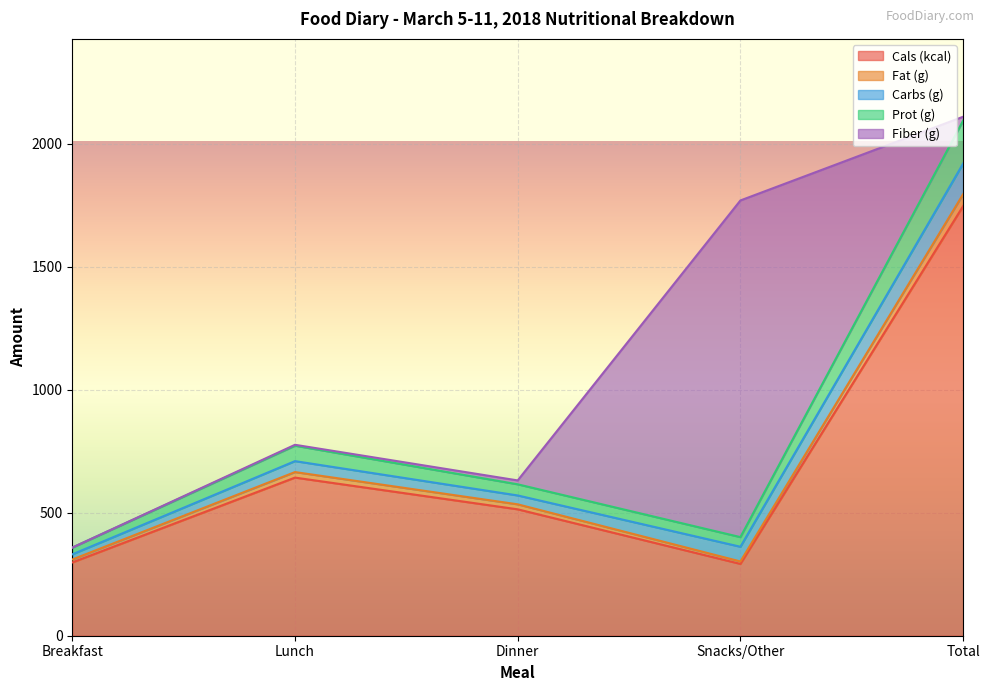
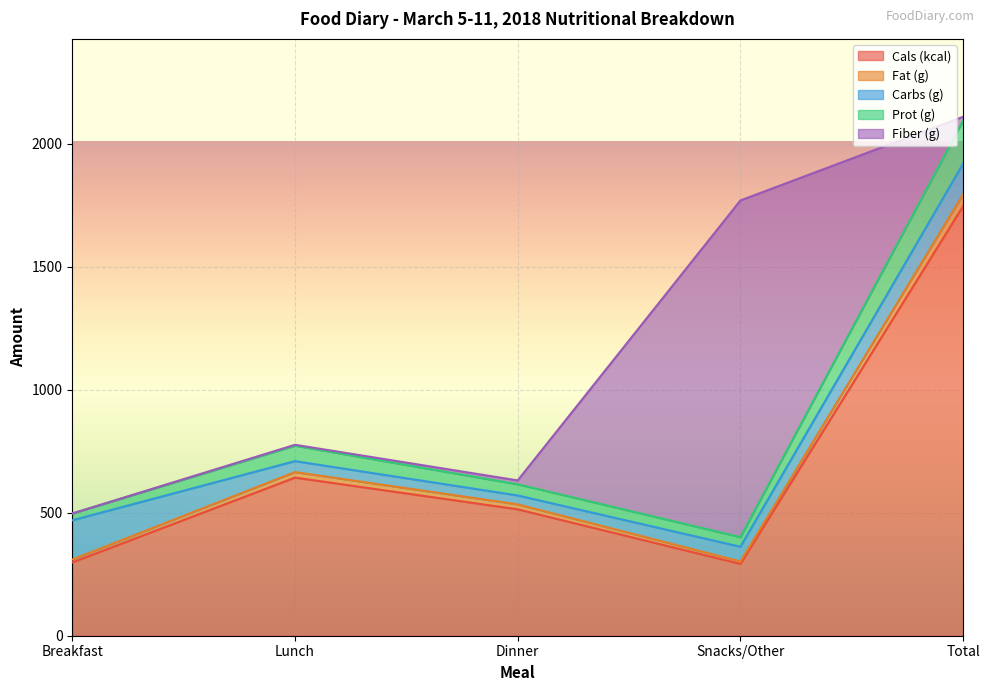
  {
    "Carbs (g)": {
-     "Breakfast": 20,
+     "Breakfast": 160,
      "Lunch": 40,
      "Dinner": 40,
      "Snacks/Other": 60,
      "Total": 120
    },
    "Prot (g)": {
      "Dinner": 50,
      "Snacks/Other": 40,
      "Total": 170
    },
    "Fiber (g)": {
      "Dinner": 20,
      "Snacks/Other": 1370,
      "Total": 20
    }
  }
